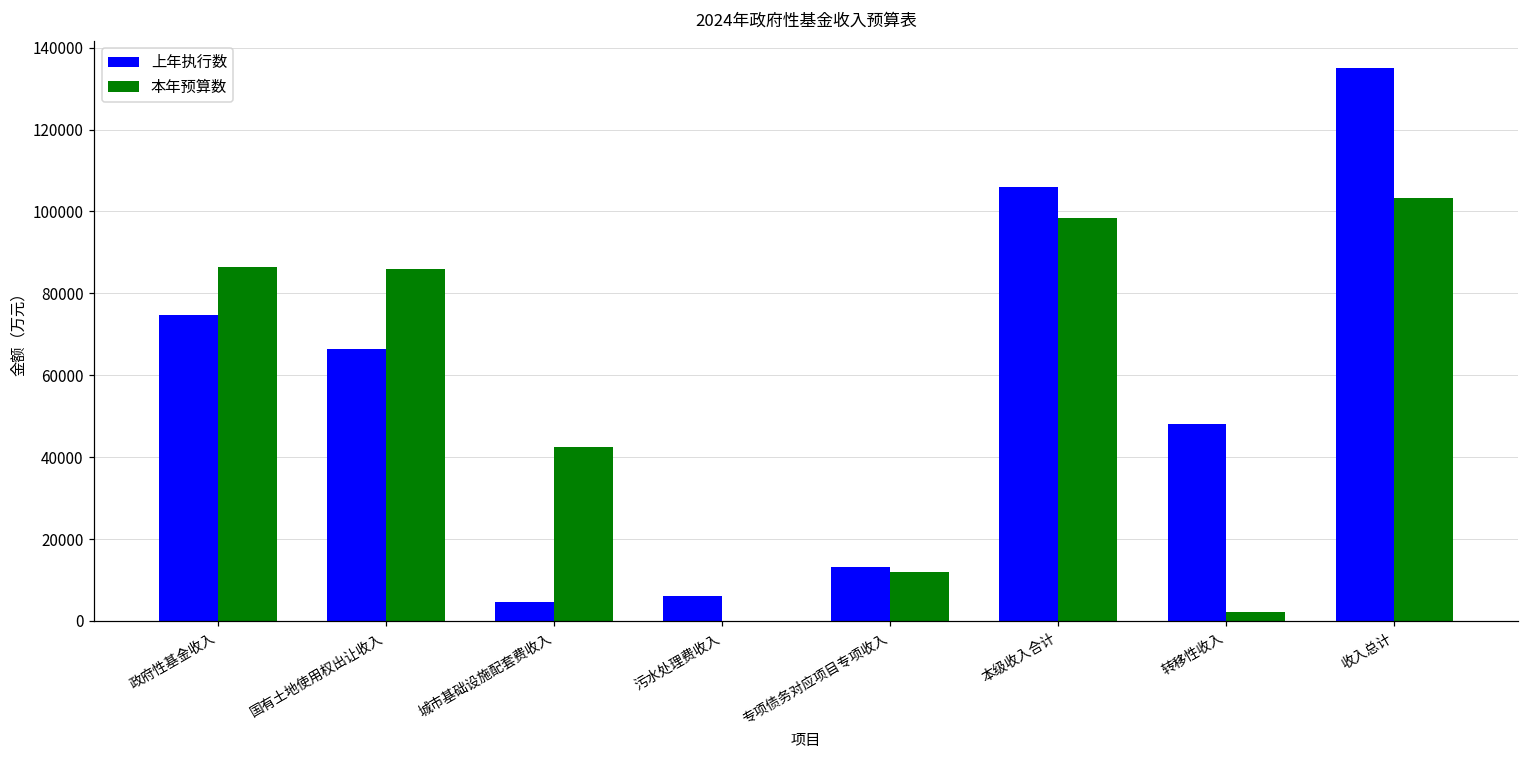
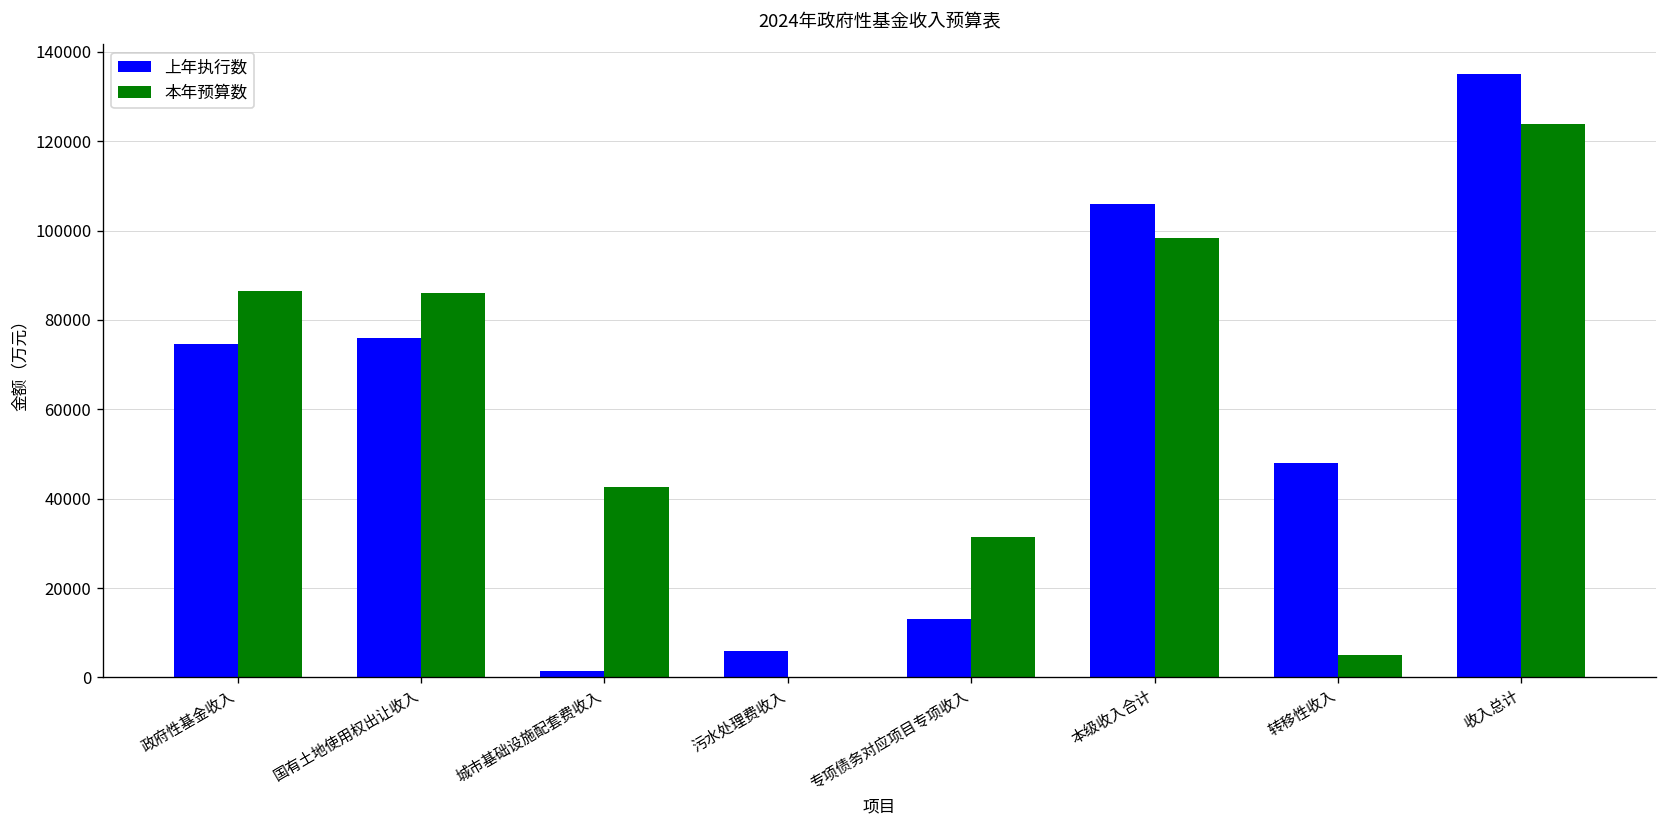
  {
    "上年执行数": {
      "政府性基金收入": 75000,
-     "国有土地使用权出让收入": 66000,
-     "城市基础设施配套费收入": 5000,
+     "国有土地使用权出让收入": 76000,
+     "城市基础设施配套费收入": 1000,
      "污水处理费收入": 6000,
      "专项债务对应项目专项收入": 13000,
      "本级收入合计": 106000,
      "转移性收入": 48000,
      "收入总计": 135000
    },
    "本年预算数": {
      "政府性基金收入": 86000,
      "国有土地使用权出让收入": 86000,
      "城市基础设施配套费收入": 43000,
      "污水处理费收入": 0,
-     "专项债务对应项目专项收入": 12000,
+     "专项债务对应项目专项收入": 31000,
      "本级收入合计": 98000,
-     "转移性收入": 2000,
-     "收入总计": 103000
+     "转移性收入": 5000,
+     "收入总计": 124000
    }
  }
